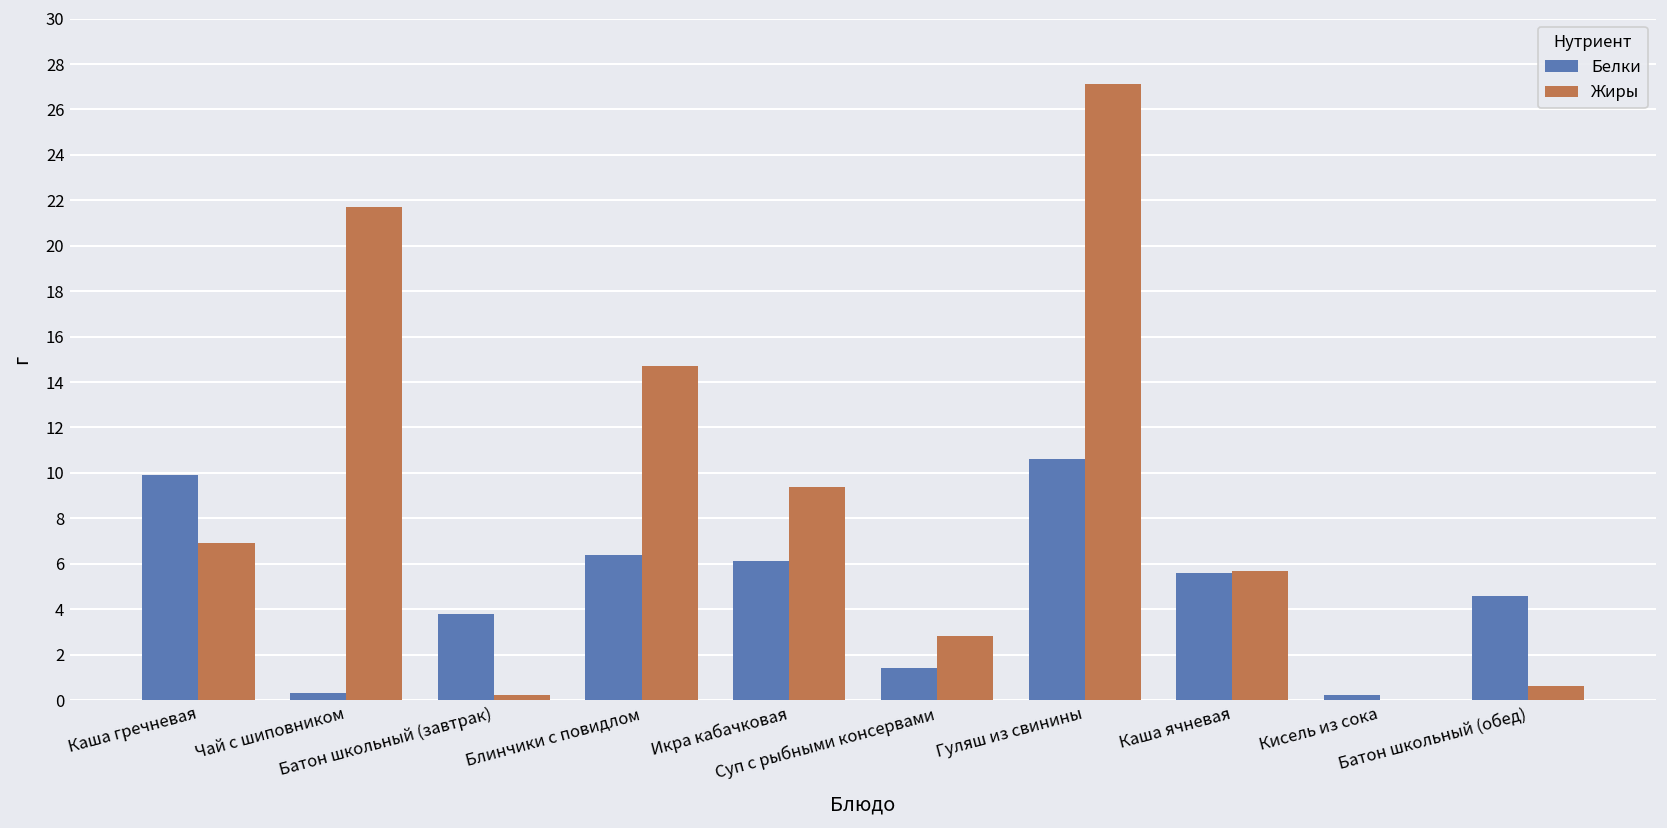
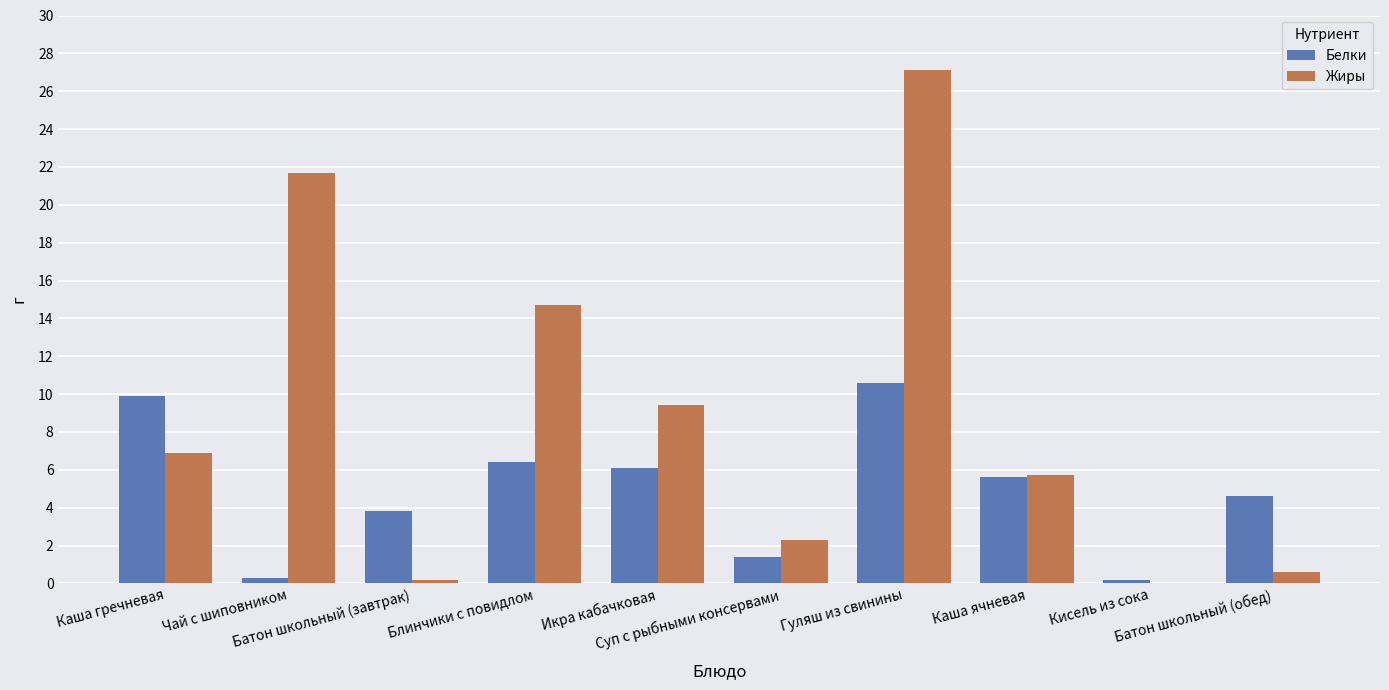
  {
    "Белки": {
      "Каша гречневая": 9.9,
      "Чай с шиповником": 0.3,
      "Батон школьный (завтрак)": 3.8,
      "Блинчики с повидлом": 6.4,
      "Икра кабачковая": 6.1,
      "Суп с рыбными консервами": 1.4,
      "Гуляш из свинины": 10.6,
      "Каша ячневая": 5.6,
      "Кисель из сока": 0.2,
      "Батон школьный (обед)": 4.6
    },
    "Жиры": {
      "Каша гречневая": 6.9,
      "Чай с шиповником": 21.7,
      "Батон школьный (завтрак)": 0.2,
      "Блинчики с повидлом": 14.7,
      "Икра кабачковая": 9.4,
-     "Суп с рыбными консервами": 2.8,
+     "Суп с рыбными консервами": 2.3,
      "Гуляш из свинины": 27.1,
      "Каша ячневая": 5.7,
      "Кисель из сока": 0.0,
      "Батон школьный (обед)": 0.6
    }
  }
